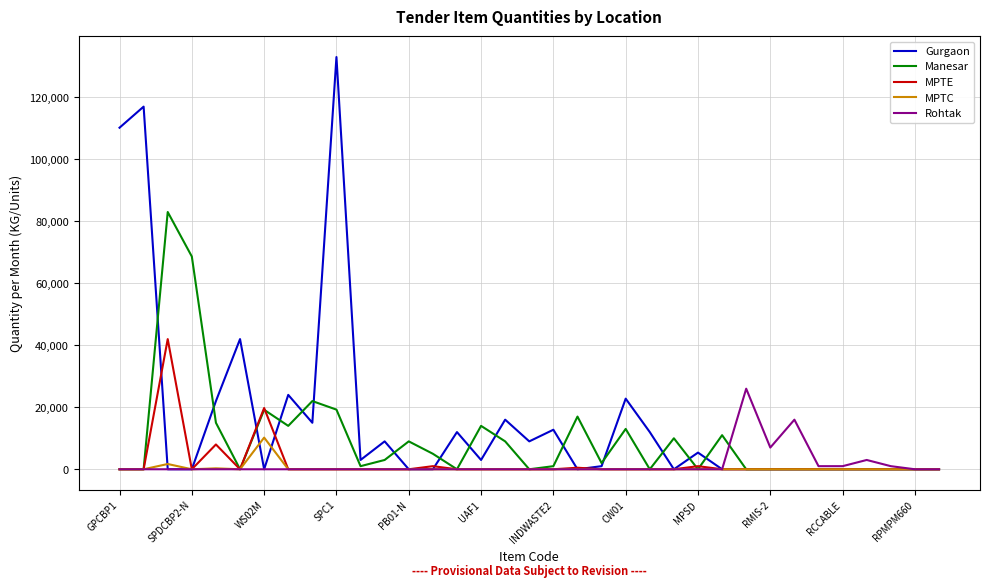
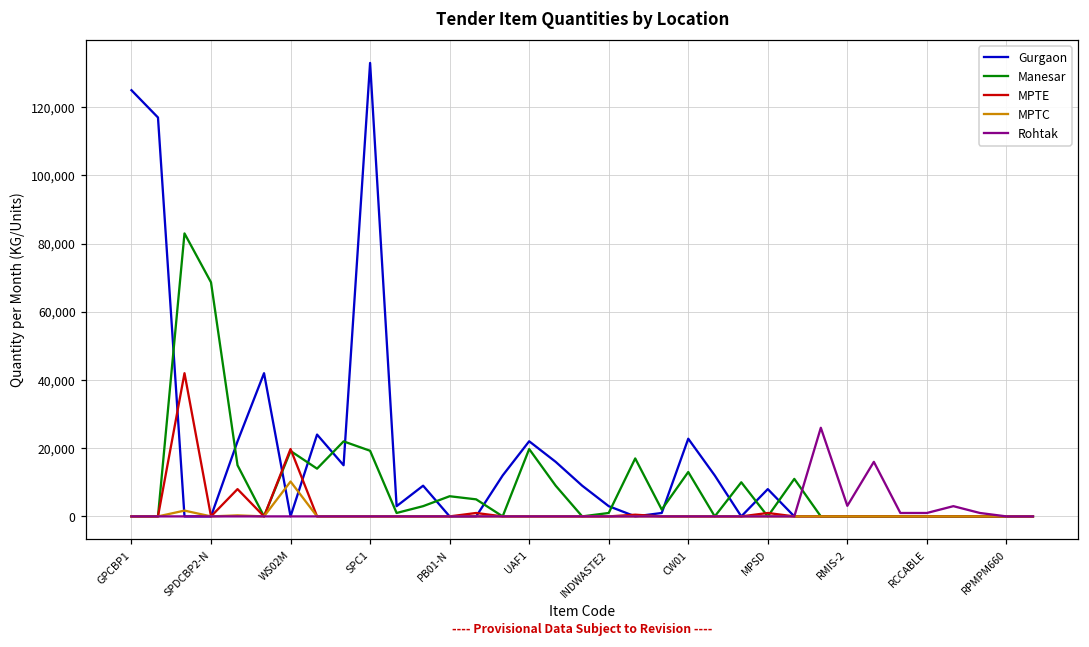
  {
    "Gurgaon": {
-     "GPCBP1": "110,000",
+     "GPCBP1": "125,000",
      "SPC1": "133,000",
-     "UAF1": "3,000",
-     "INDWASTE2": "13,000",
+     "UAF1": "22,000",
+     "INDWASTE2": "3,000",
      "CW01": "23,000",
-     "MPSD": "5,000"
+     "MPSD": "8,000"
    },
    "Manesar": {
      "SPDCBP2-N": "69,000",
      "SPC1": "19,000",
-     "PB01-N": "9,000",
-     "UAF1": "14,000",
+     "PB01-N": "6,000",
+     "UAF1": "20,000",
      "INDWASTE2": "1,000",
      "CW01": "13,000"
    },
    "MPTE": {
      "MPSD": "1,000"
    },
    "MPTC": {
      "WS02M": "10,000"
    },
    "Rohtak": {
-     "RMIS-2": "7,000",
+     "RMIS-2": "3,000",
      "RCCABLE": "1,000"
    }
  }
